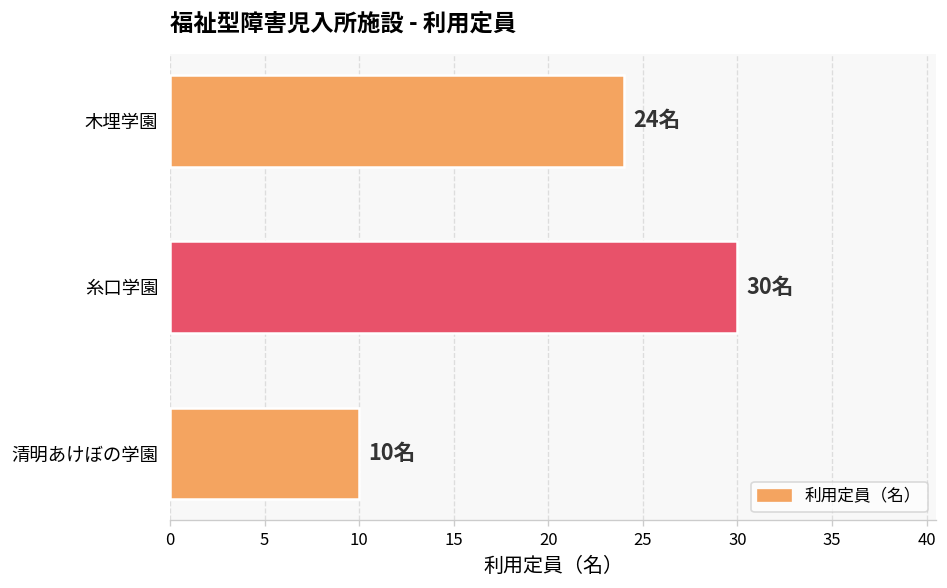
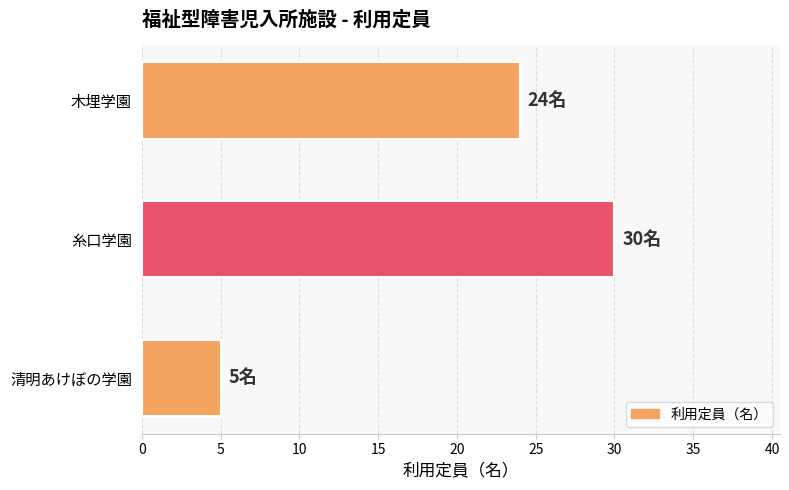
  {
    "木埋学園": "24名",
    "糸口学園": "30名",
-   "清明あけぼの学園": "10名"
+   "清明あけぼの学園": "5名"
  }
